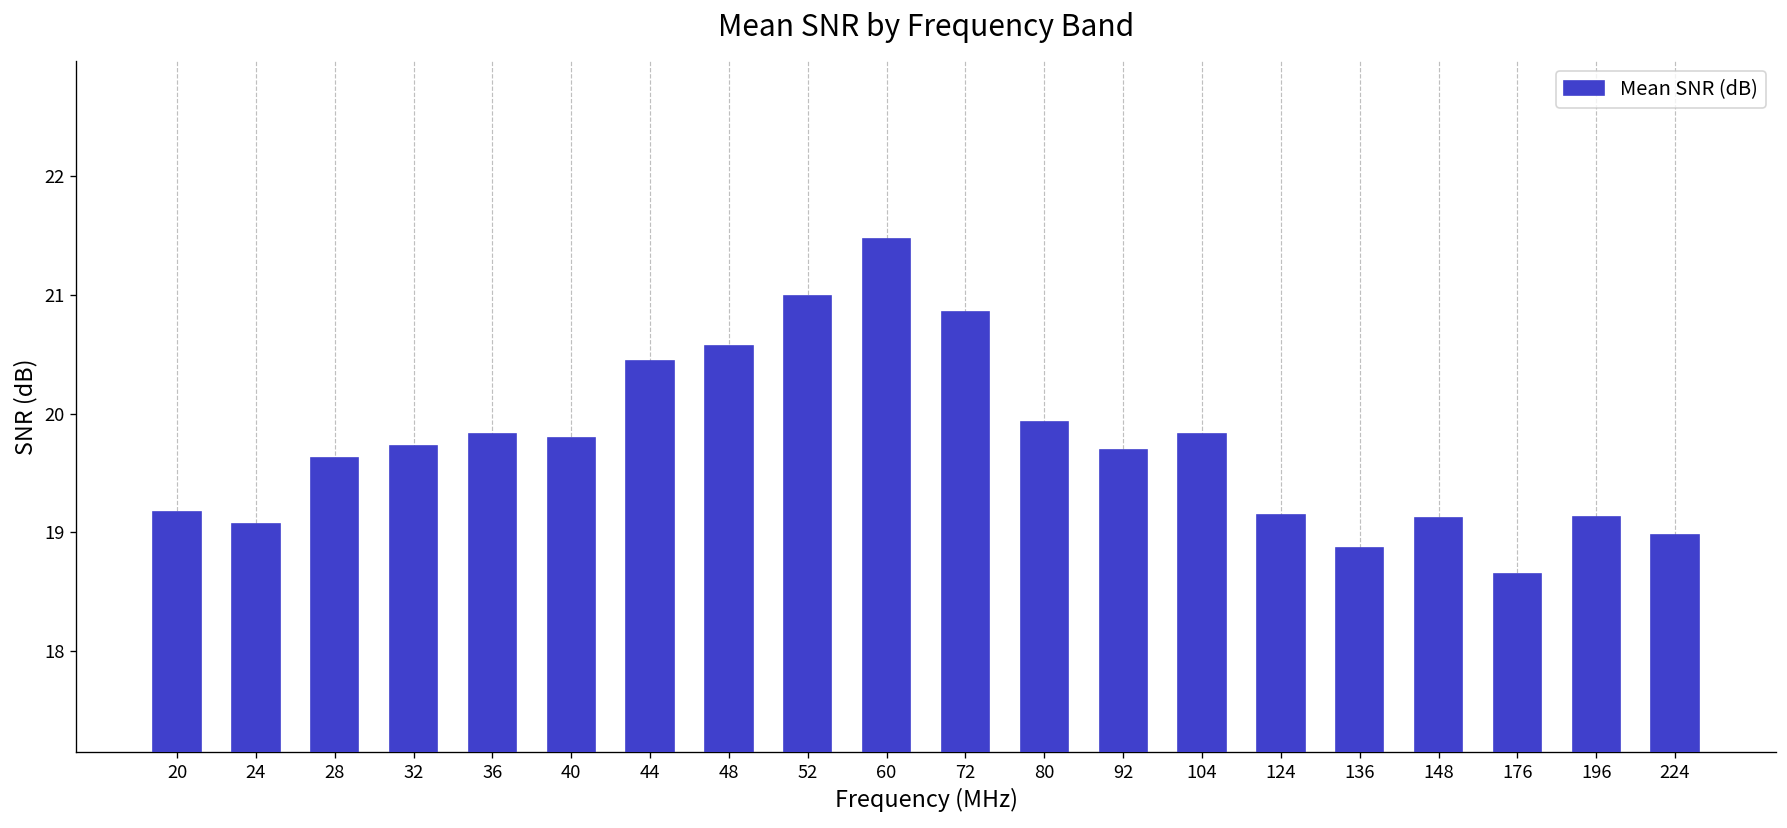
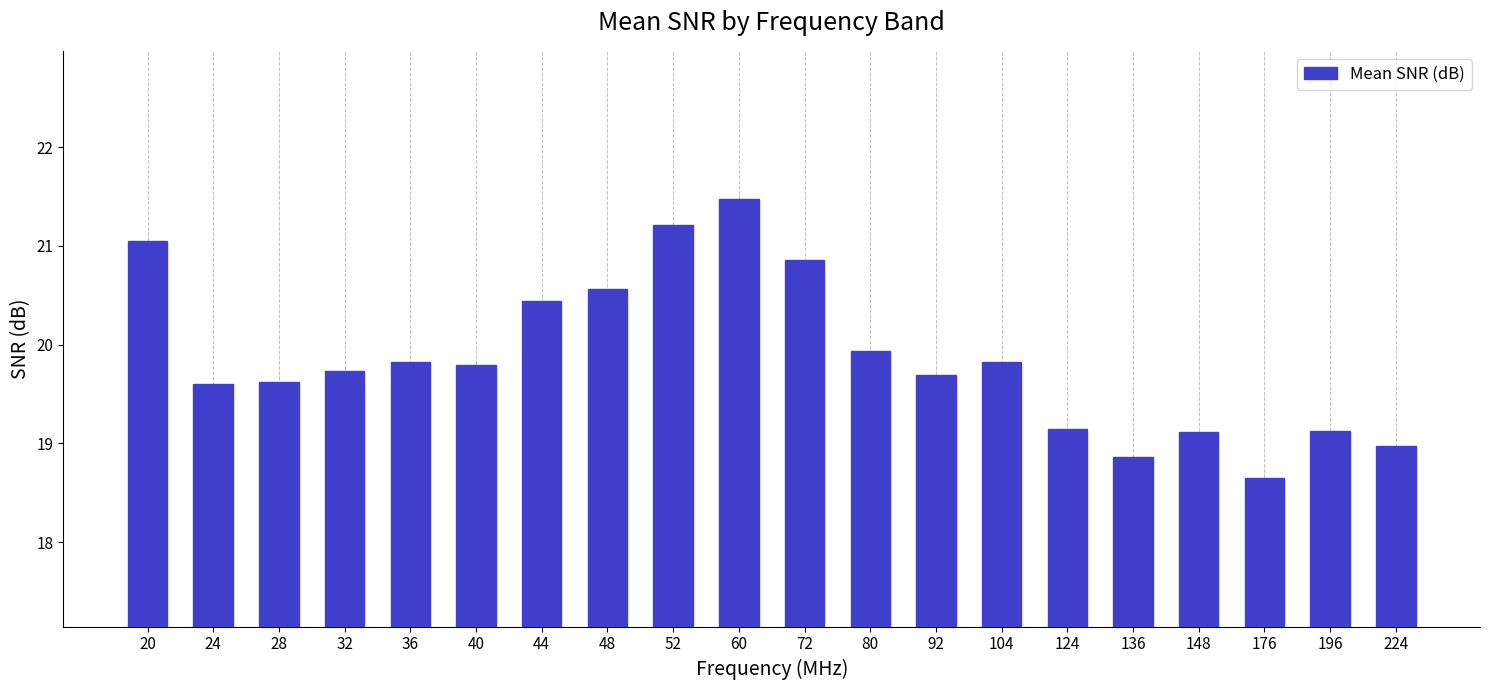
  {
-   "20": 19.2,
-   "24": 19.1,
+   "20": 21.0,
+   "24": 19.6,
    "28": 19.6,
    "32": 19.7,
    "36": 19.8,
    "40": 19.8,
    "44": 20.4,
    "48": 20.6,
-   "52": 21.0,
+   "52": 21.2,
    "60": 21.5,
    "72": 20.9,
    "80": 19.9,
    "92": 19.7,
    "104": 19.8,
    "124": 19.1,
    "136": 18.9,
    "148": 19.1,
    "176": 18.6,
    "196": 19.1,
    "224": 19.0
  }
